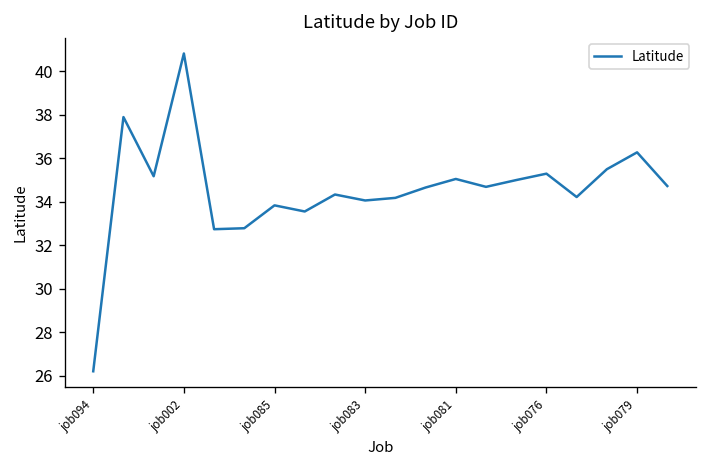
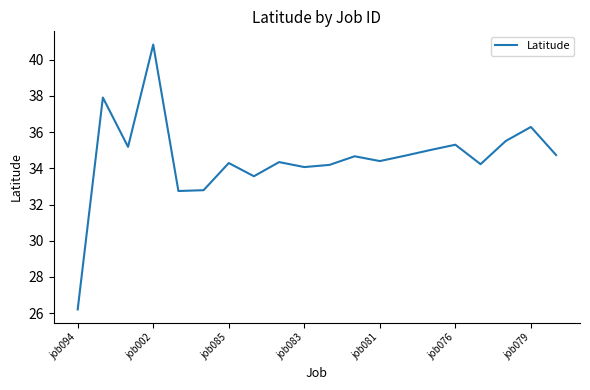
  {
    "job094": 26.2,
    "job002": 40.8,
-   "job085": 33.8,
+   "job085": 34.3,
    "job083": 34.1,
-   "job081": 35.1,
+   "job081": 34.4,
    "job076": 35.3,
    "job079": 36.3
  }
